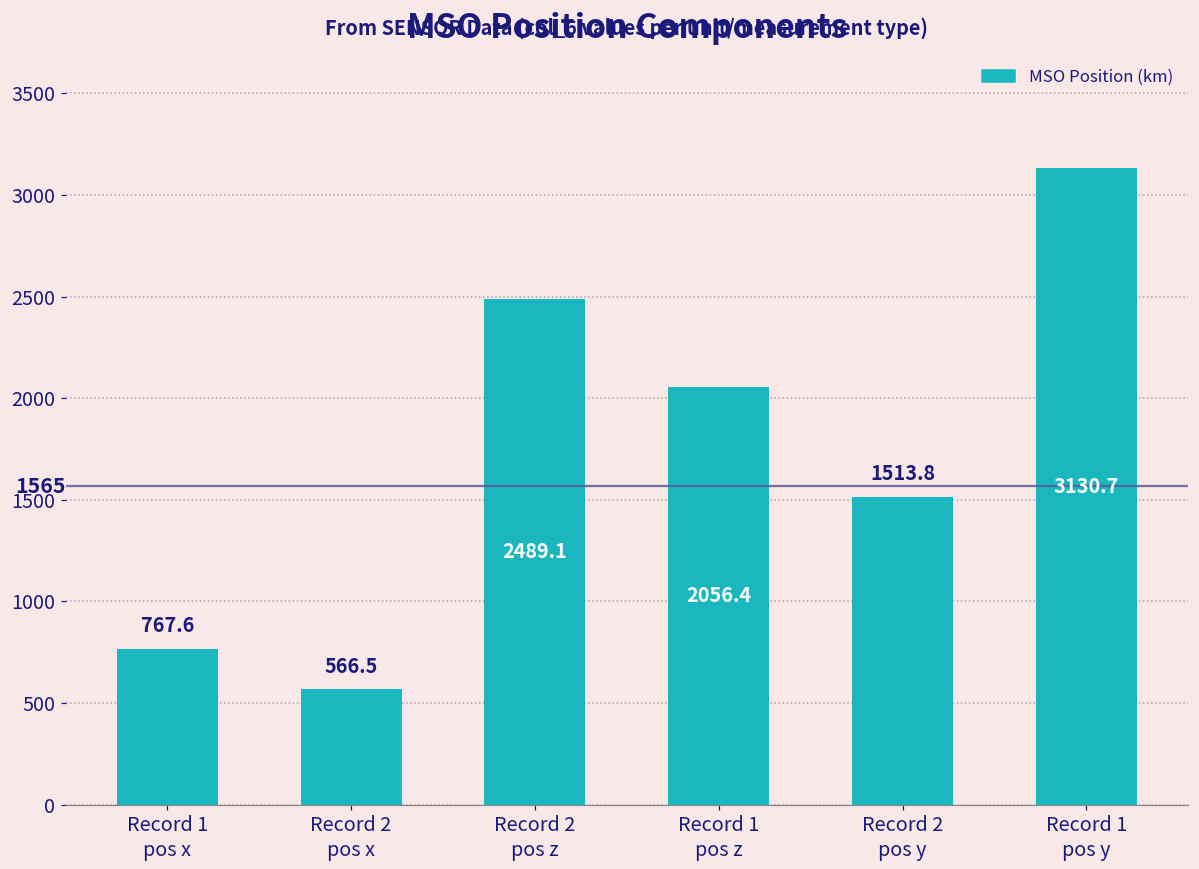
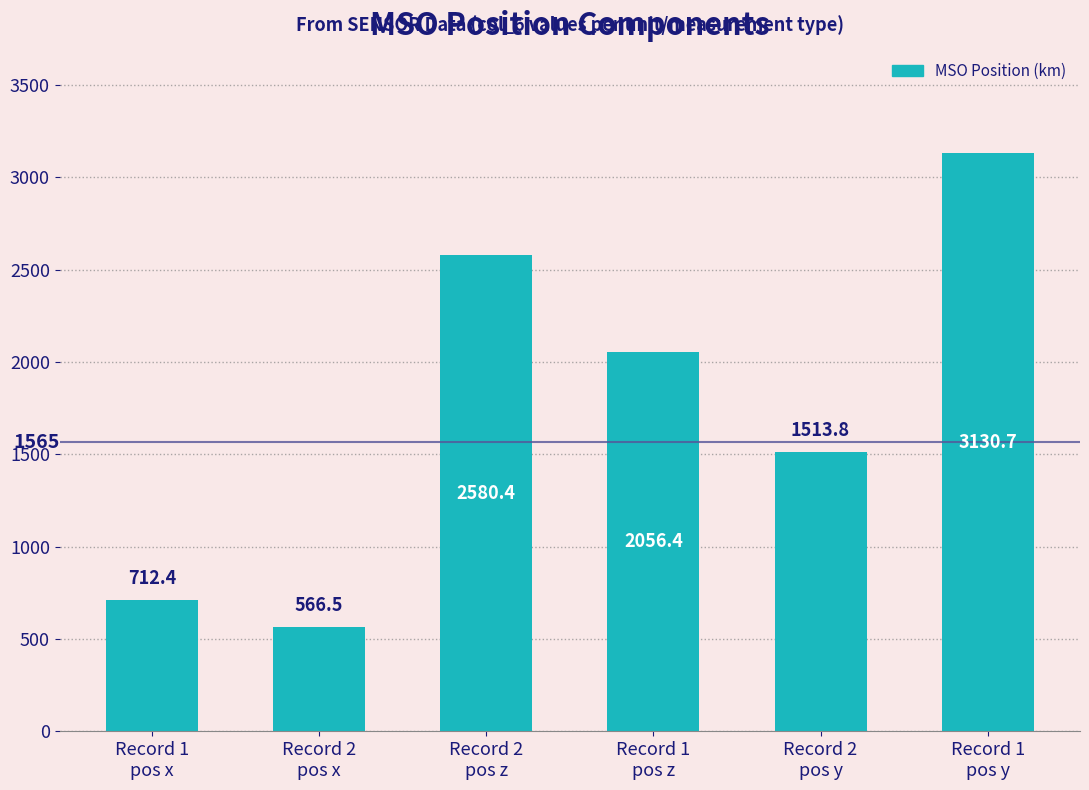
  {
-   "Record 1 pos x": 767.6,
+   "Record 1 pos x": 712.4,
    "Record 2 pos x": 566.5,
-   "Record 2 pos z": 2489.1,
+   "Record 2 pos z": 2580.4,
    "Record 1 pos z": 2056.4,
    "Record 2 pos y": 1513.8,
    "Record 1 pos y": 3130.7
  }
